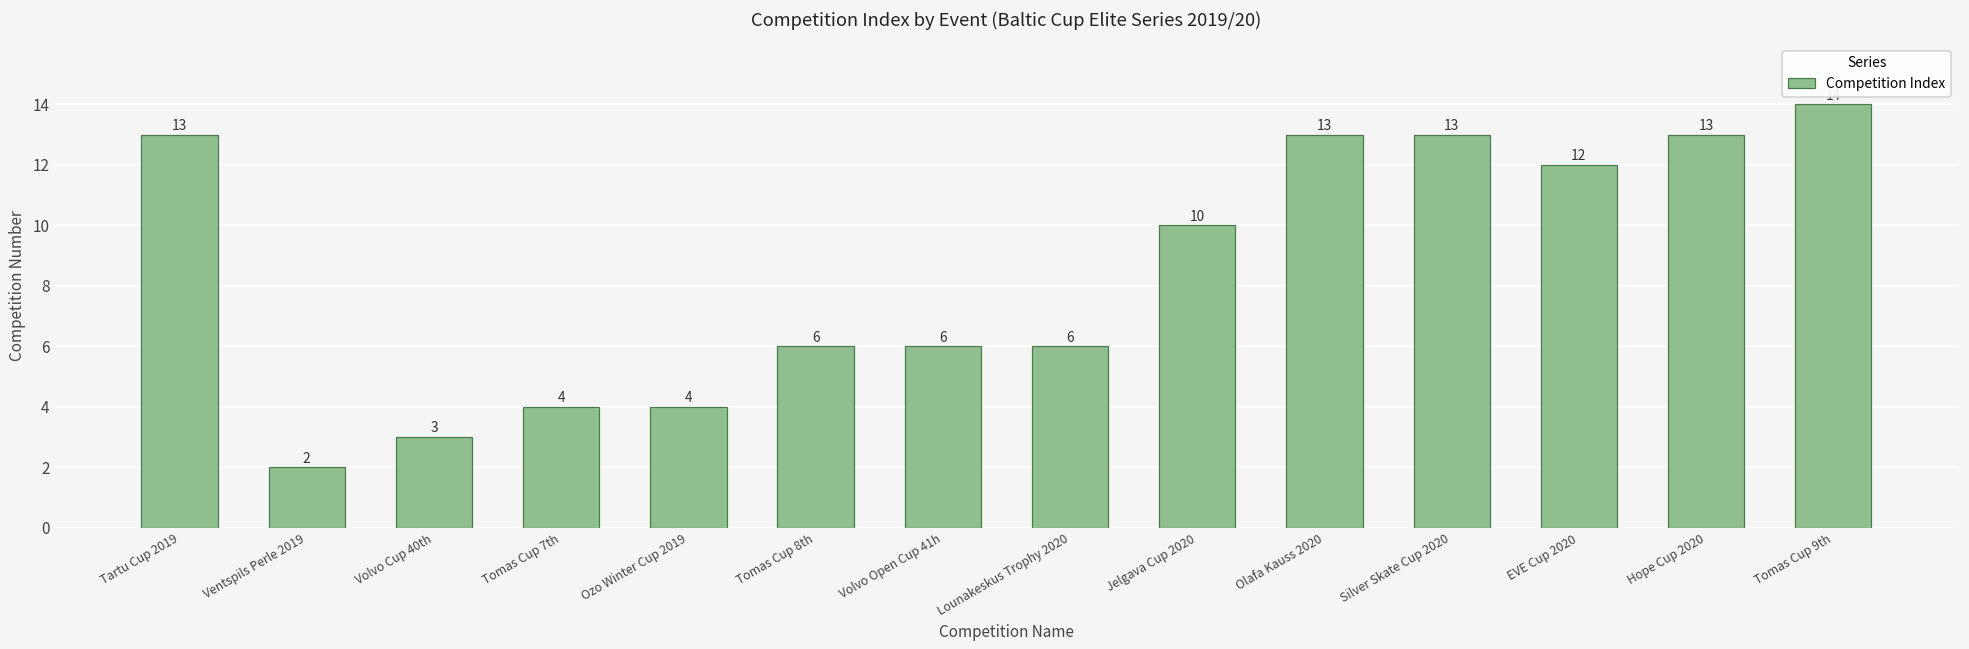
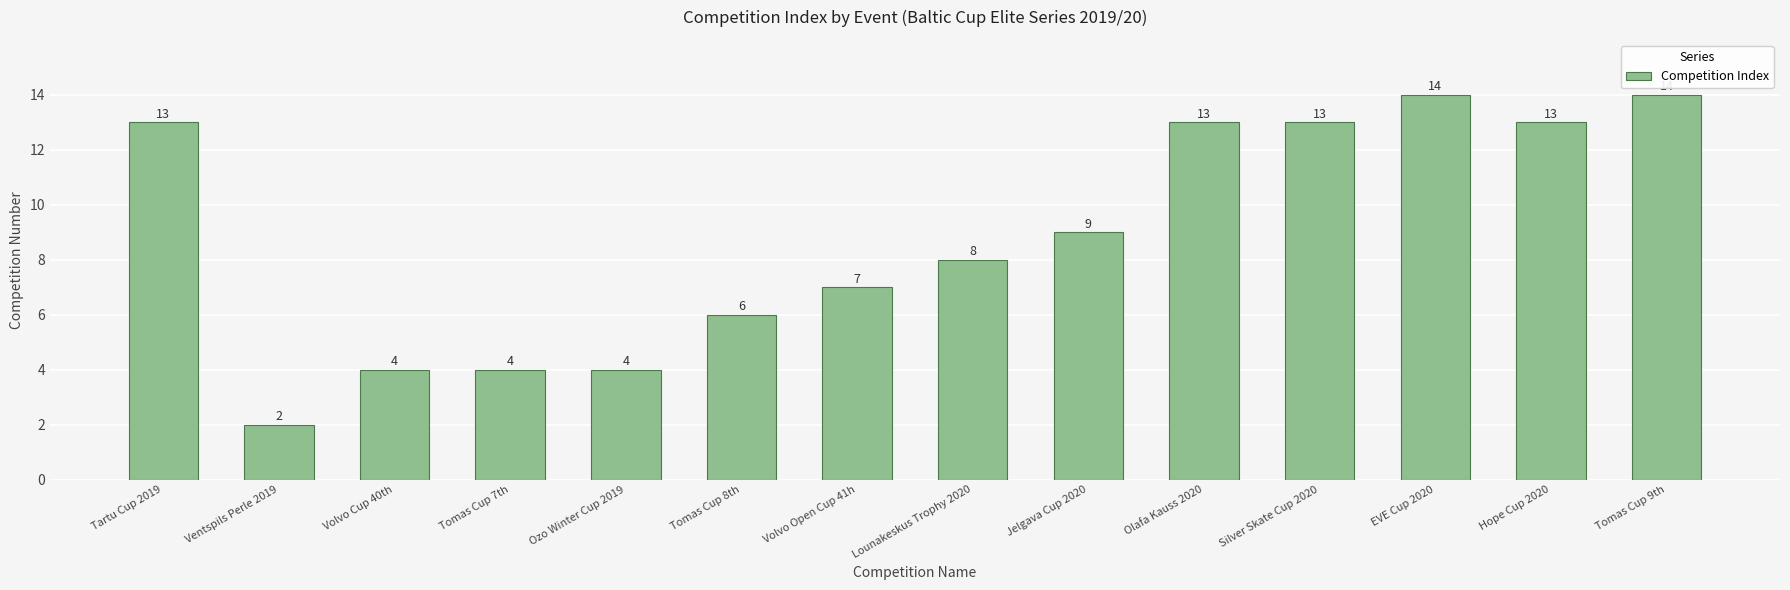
  {
    "Tartu Cup 2019": 13,
    "Ventspils Perle 2019": 2,
-   "Volvo Cup 40th": 3,
+   "Volvo Cup 40th": 4,
    "Tomas Cup 7th": 4,
    "Ozo Winter Cup 2019": 4,
    "Tomas Cup 8th": 6,
-   "Volvo Open Cup 41h": 6,
-   "Lounakeskus Trophy 2020": 6,
-   "Jelgava Cup 2020": 10,
+   "Volvo Open Cup 41h": 7,
+   "Lounakeskus Trophy 2020": 8,
+   "Jelgava Cup 2020": 9,
    "Olafa Kauss 2020": 13,
    "Silver Skate Cup 2020": 13,
-   "EVE Cup 2020": 12,
+   "EVE Cup 2020": 14,
    "Hope Cup 2020": 13
  }
